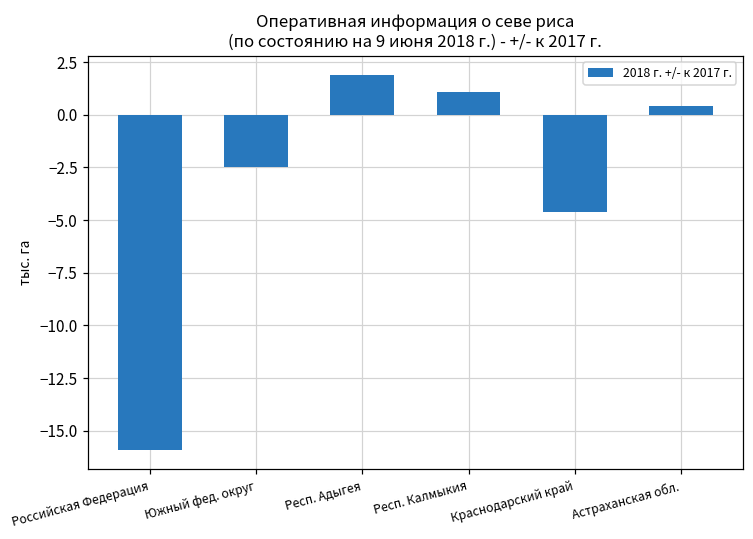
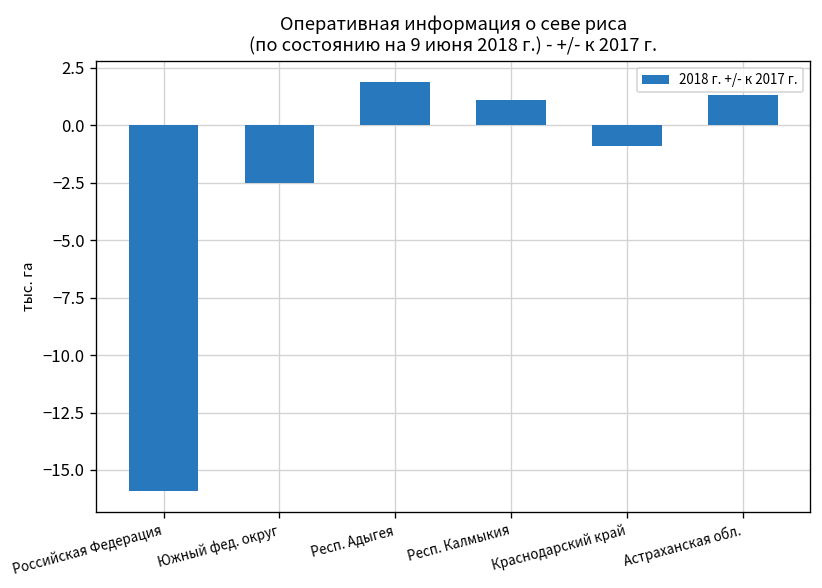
  {
    "Российская Федерация": -15.9,
    "Южный фед. округ": -2.5,
    "Респ. Адыгея": 1.9,
    "Респ. Калмыкия": 1.1,
-   "Краснодарский край": -4.6,
-   "Астраханская обл.": 0.4
+   "Краснодарский край": -0.9,
+   "Астраханская обл.": 1.3
  }
